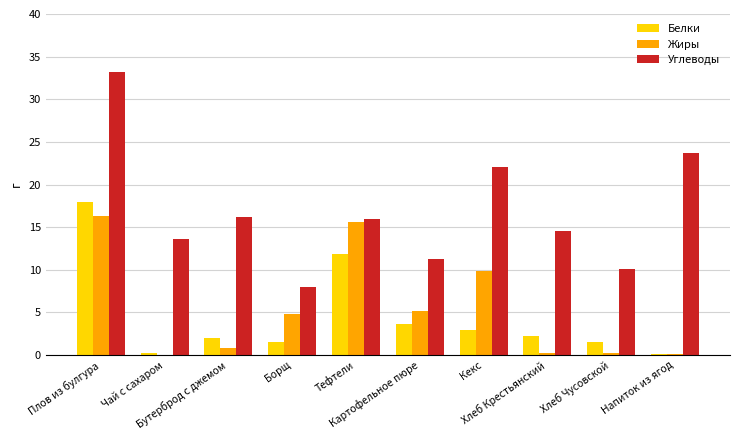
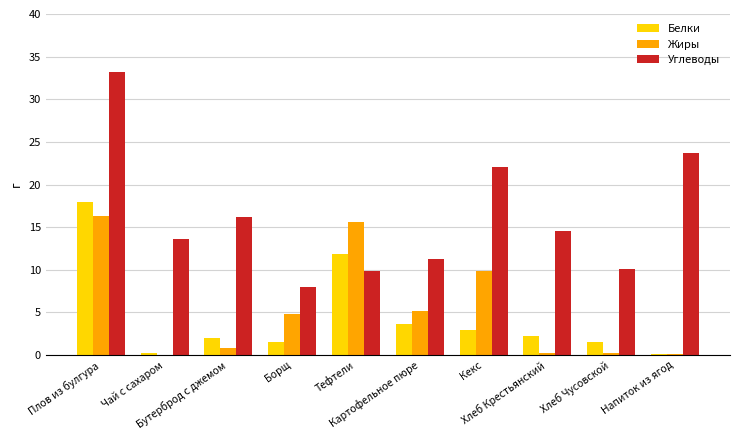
  {
    "Углеводы": {
      "Плов из булгура": 33,
      "Чай с сахаром": 14,
      "Бутерброд с джемом": 16,
      "Борщ": 8,
-     "Тефтели": 16,
+     "Тефтели": 10,
      "Картофельное пюре": 11,
      "Кекс": 22,
      "Хлеб Крестьянский": 15,
      "Хлеб Чусовской": 10,
      "Напиток из ягод": 24
    }
  }
